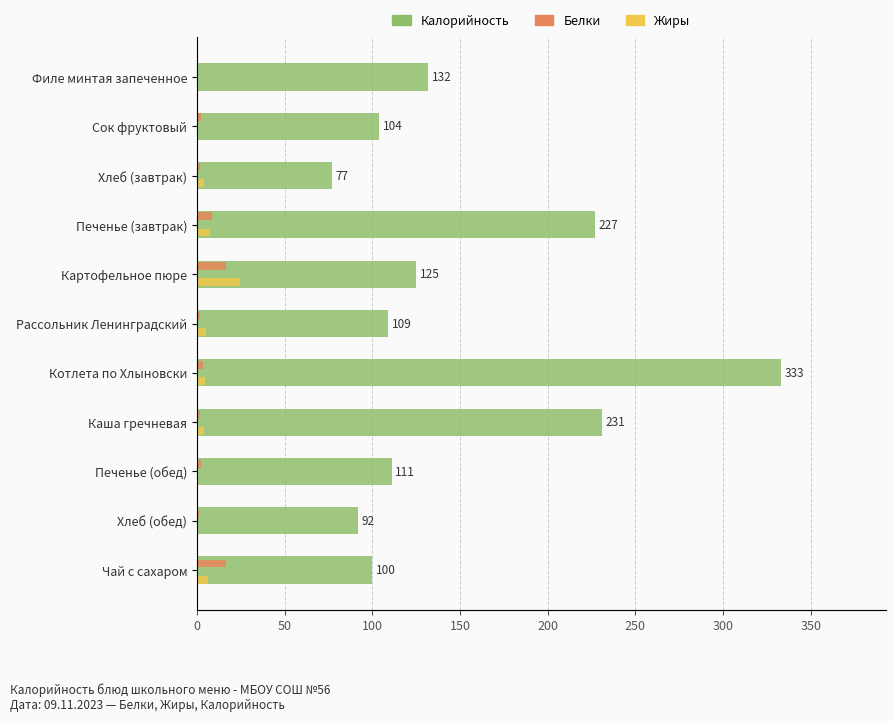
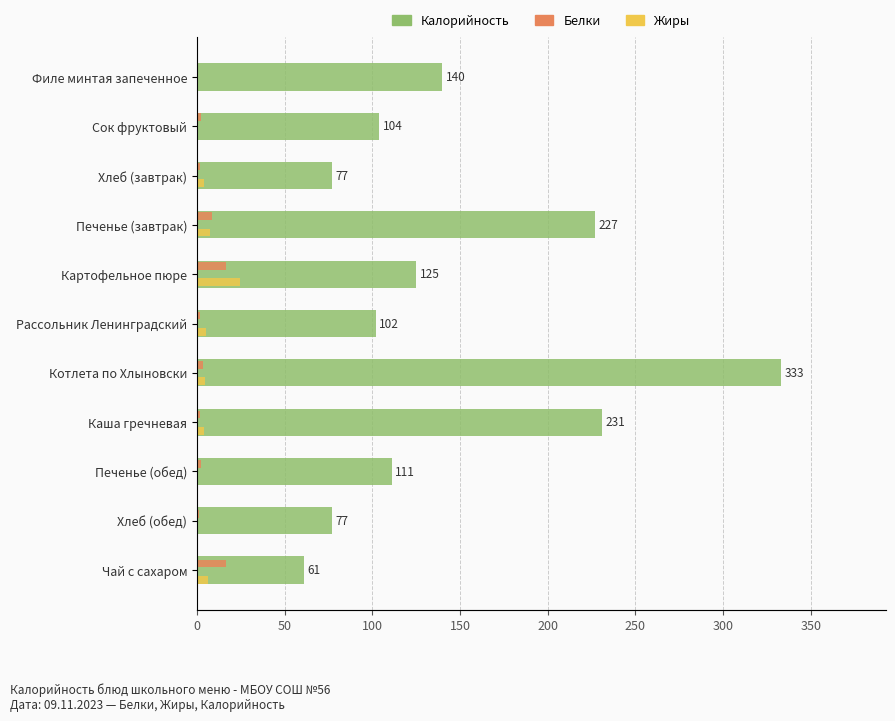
  {
    "Калорийность": {
-     "Филе минтая запеченное": 132,
+     "Филе минтая запеченное": 140,
      "Сок фруктовый": 104,
      "Хлеб (завтрак)": 77,
      "Печенье (завтрак)": 227,
      "Картофельное пюре": 125,
-     "Рассольник Ленинградский": 109,
+     "Рассольник Ленинградский": 102,
      "Котлета по Хлыновски": 333,
      "Каша гречневая": 231,
      "Печенье (обед)": 111,
-     "Хлеб (обед)": 92,
-     "Чай с сахаром": 100
+     "Хлеб (обед)": 77,
+     "Чай с сахаром": 61
    }
  }
